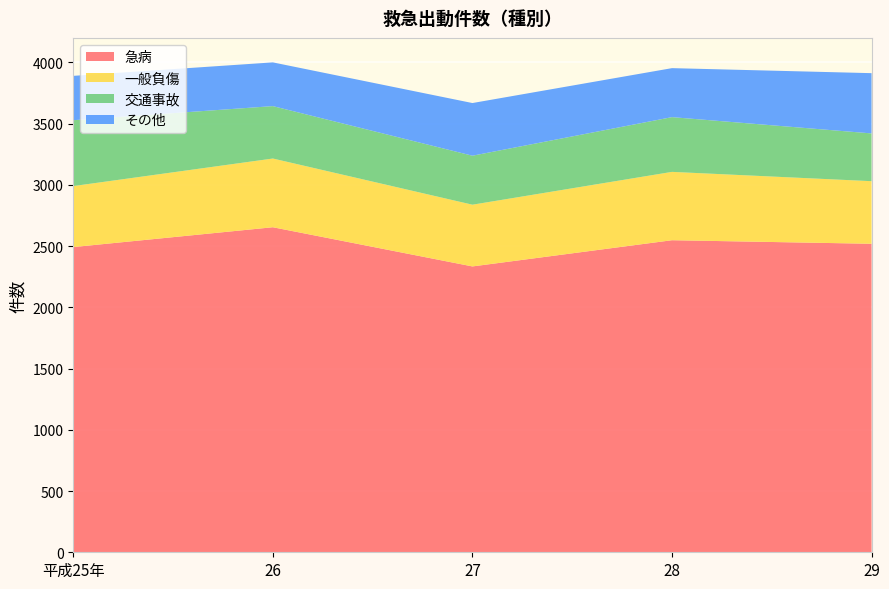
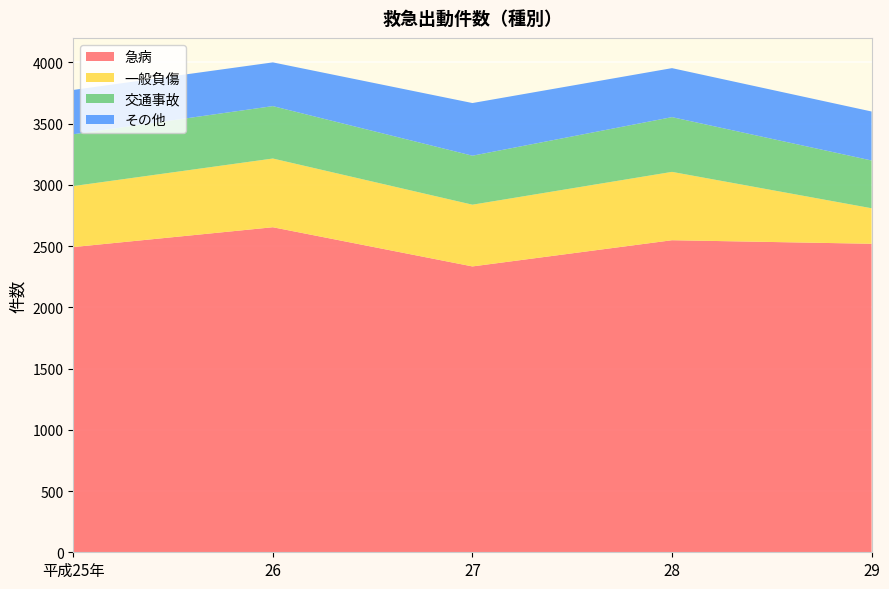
  {
    "急病": {
      "平成25年": 2490,
      "26": 2650,
      "27": 2330,
      "28": 2550,
      "29": 2520
    },
    "一般負傷": {
      "平成25年": 500,
      "26": 560,
      "27": 500,
      "28": 560,
-     "29": 510
+     "29": 290
    },
    "交通事故": {
-     "平成25年": 540,
+     "平成25年": 420,
      "26": 430,
      "27": 400,
      "28": 450,
      "29": 390
    },
    "その他": {
      "平成25年": 360,
      "26": 360,
      "27": 430,
      "28": 400,
-     "29": 490
+     "29": 400
    }
  }
